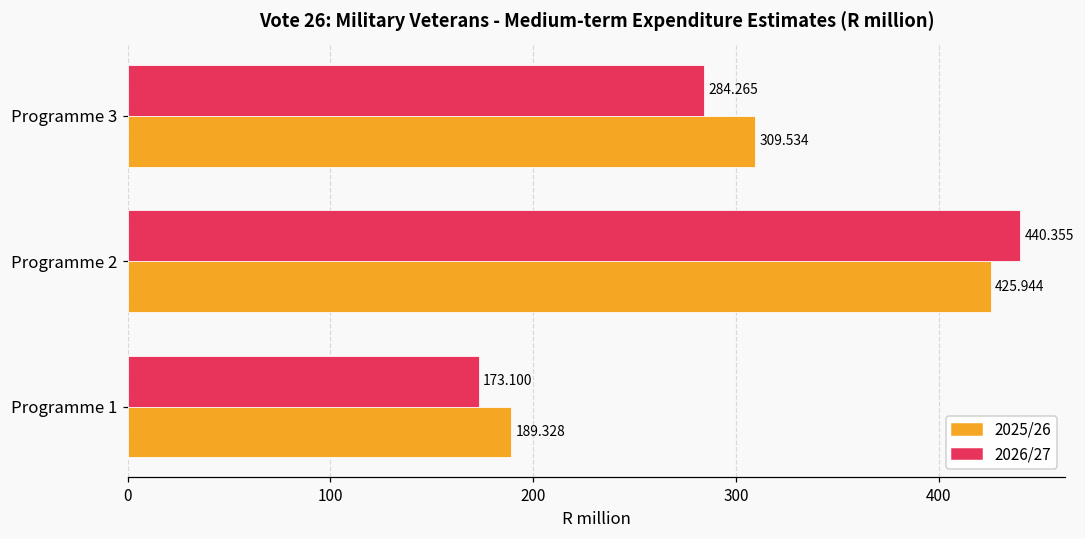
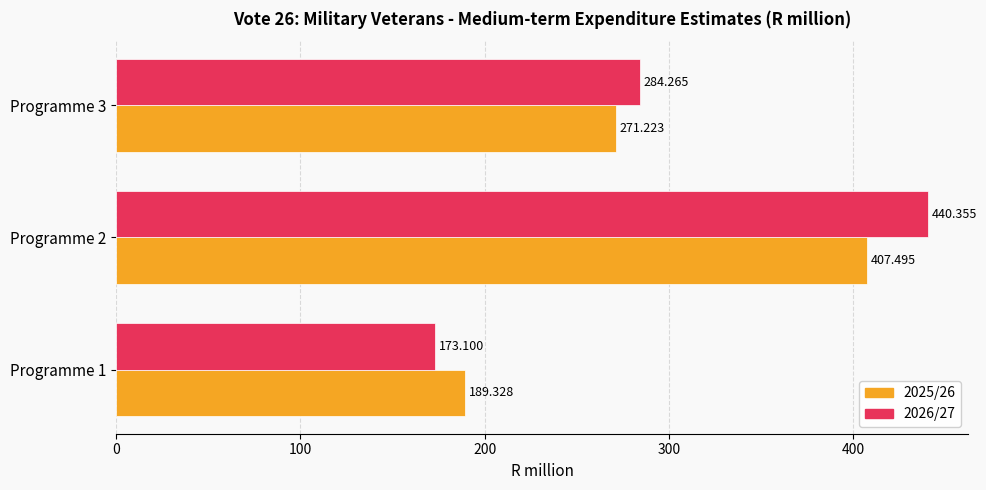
  {
    "2025/26": {
-     "Programme 3": 309.534,
-     "Programme 2": 425.944,
+     "Programme 3": 271.223,
+     "Programme 2": 407.495,
      "Programme 1": 189.328
    },
    "2026/27": {
      "Programme 3": 284.265,
      "Programme 2": 440.355,
      "Programme 1": 173.100
    }
  }
